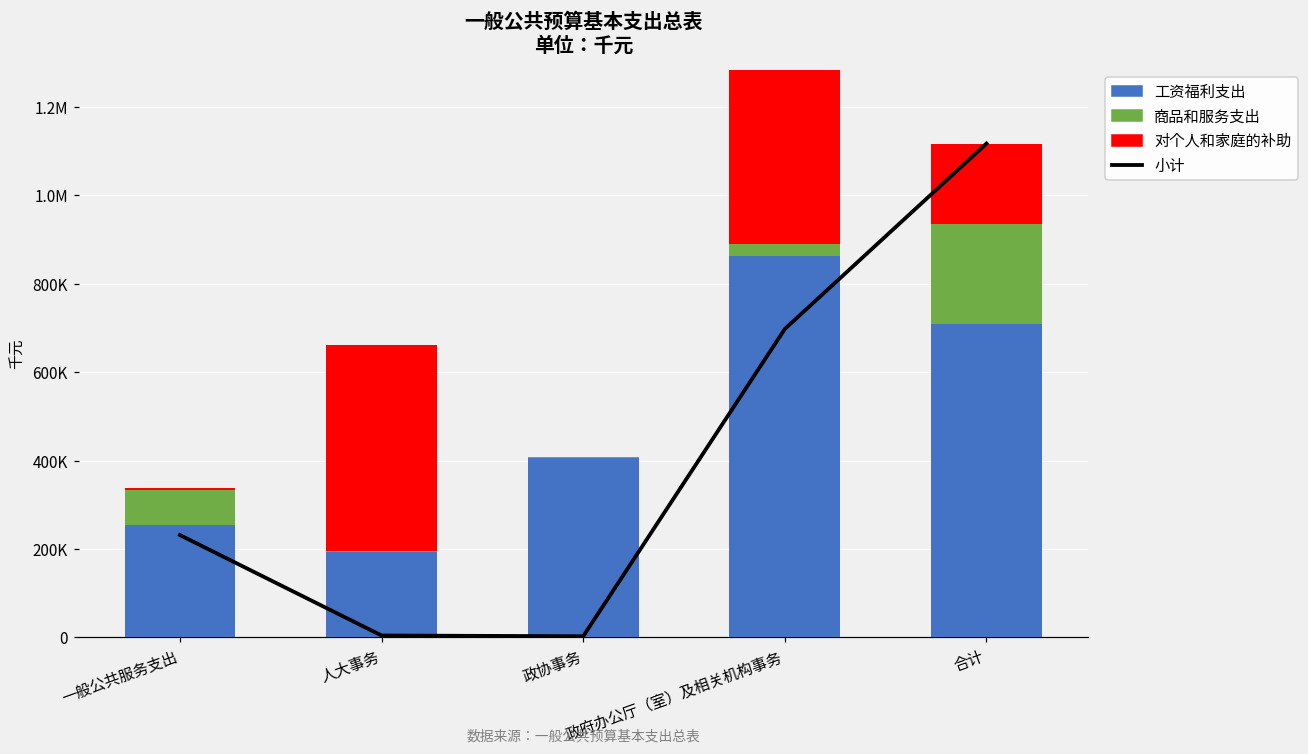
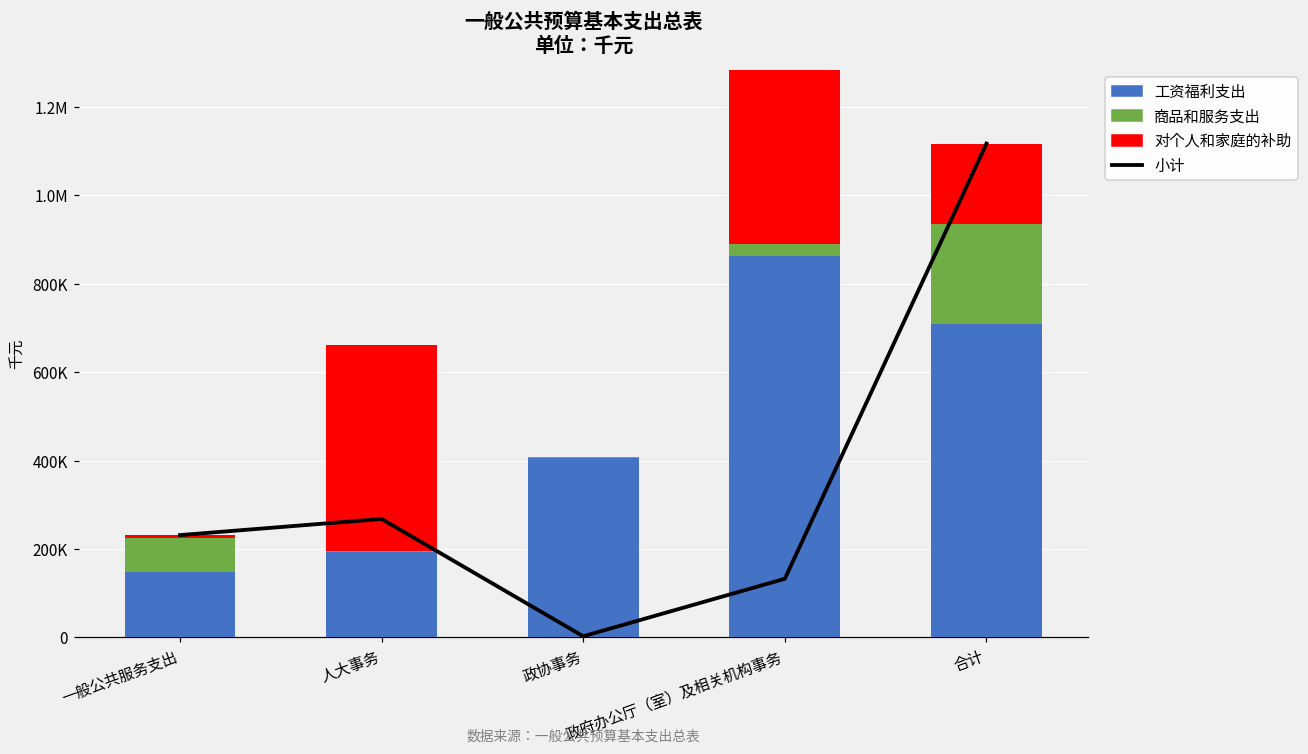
  {
    "工资福利支出": {
-     "一般公共服务支出": 250000,
+     "一般公共服务支出": 150000,
      "人大事务": 190000,
      "政协事务": 410000,
      "政府办公厅（室）及相关机构事务": 860000,
      "合计": 710000
    },
    "小计": {
      "一般公共服务支出": 230000,
-     "人大事务": 0,
+     "人大事务": 270000,
      "政协事务": 0,
-     "政府办公厅（室）及相关机构事务": 700000,
+     "政府办公厅（室）及相关机构事务": 130000,
      "合计": 1120000
    },
    "商品和服务支出": {
      "一般公共服务支出": 80000,
      "政府办公厅（室）及相关机构事务": 30000,
      "合计": 230000
    },
    "对个人和家庭的补助": {
      "一般公共服务支出": 10000,
      "人大事务": 470000,
      "合计": 180000
    }
  }
